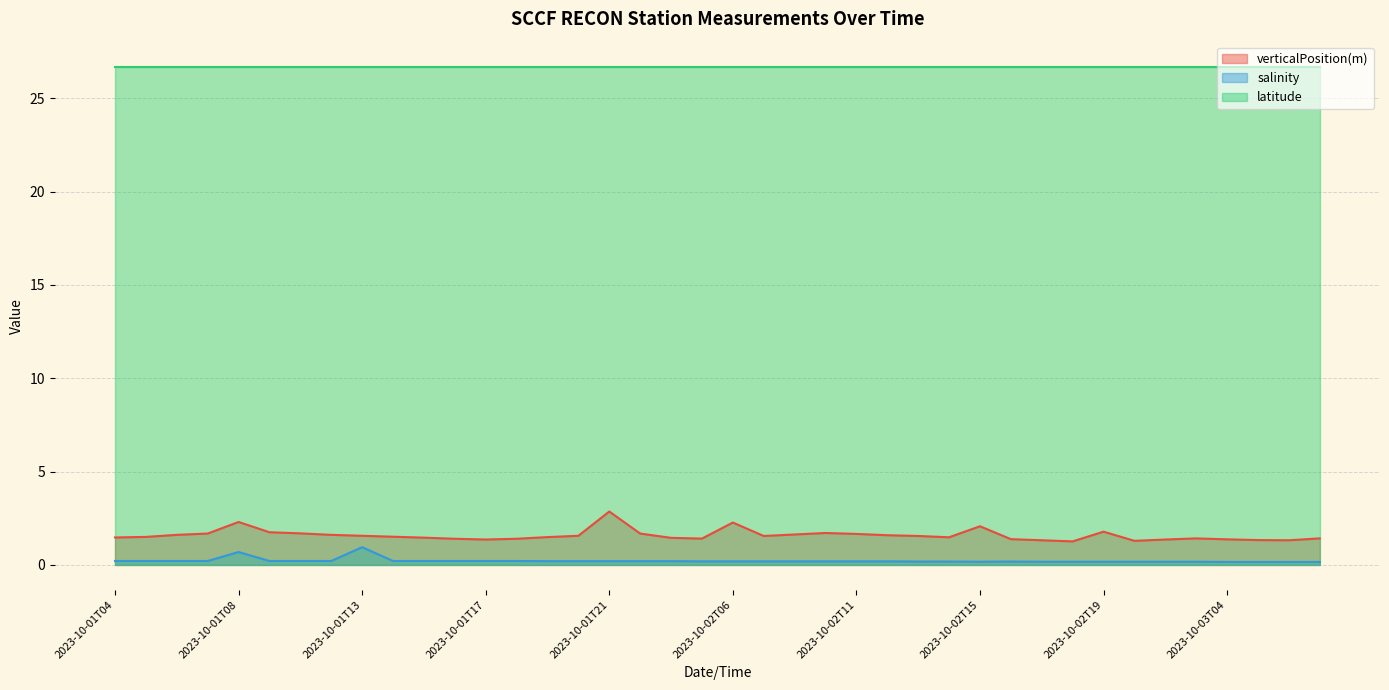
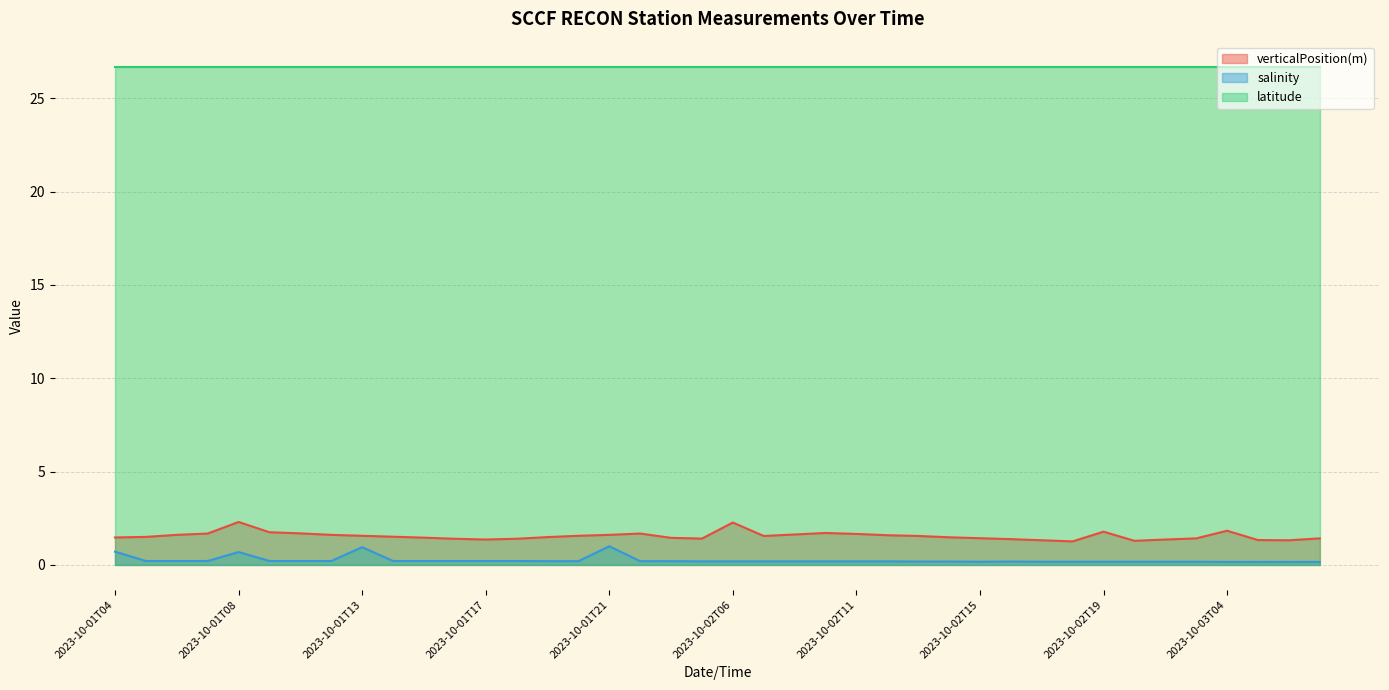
  {
    "verticalPosition(m)": {
      "2023-10-01T04": 1.5,
      "2023-10-01T08": 2.3,
      "2023-10-01T13": 1.6,
      "2023-10-01T17": 1.4,
-     "2023-10-01T21": 2.9,
+     "2023-10-01T21": 1.6,
      "2023-10-02T06": 2.3,
      "2023-10-02T11": 1.7,
-     "2023-10-02T15": 2.1,
+     "2023-10-02T15": 1.4,
      "2023-10-02T19": 1.8,
-     "2023-10-03T04": 1.4
+     "2023-10-03T04": 1.8
    },
    "salinity": {
-     "2023-10-01T04": 0.2,
+     "2023-10-01T04": 0.7,
      "2023-10-01T08": 0.7,
      "2023-10-01T13": 1.0,
      "2023-10-01T17": 0.2,
-     "2023-10-01T21": 0.2,
+     "2023-10-01T21": 1.0,
      "2023-10-02T06": 0.2,
      "2023-10-02T11": 0.2,
      "2023-10-02T15": 0.2,
      "2023-10-02T19": 0.2,
      "2023-10-03T04": 0.2
    },
    "latitude": {
      "2023-10-01T04": 26.7,
      "2023-10-01T08": 26.7,
      "2023-10-01T13": 26.7,
      "2023-10-01T17": 26.7,
      "2023-10-01T21": 26.7,
      "2023-10-02T06": 26.7,
      "2023-10-02T11": 26.7,
      "2023-10-02T15": 26.7,
      "2023-10-02T19": 26.7
    }
  }
